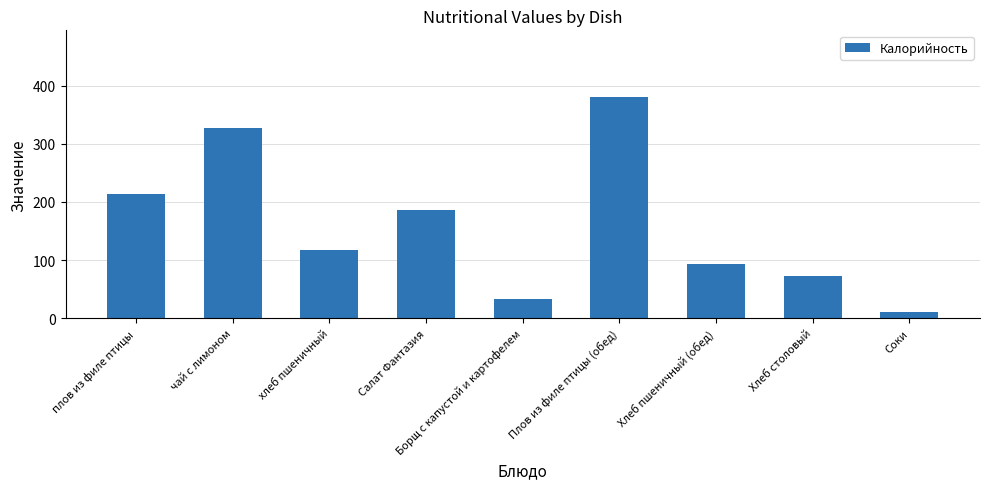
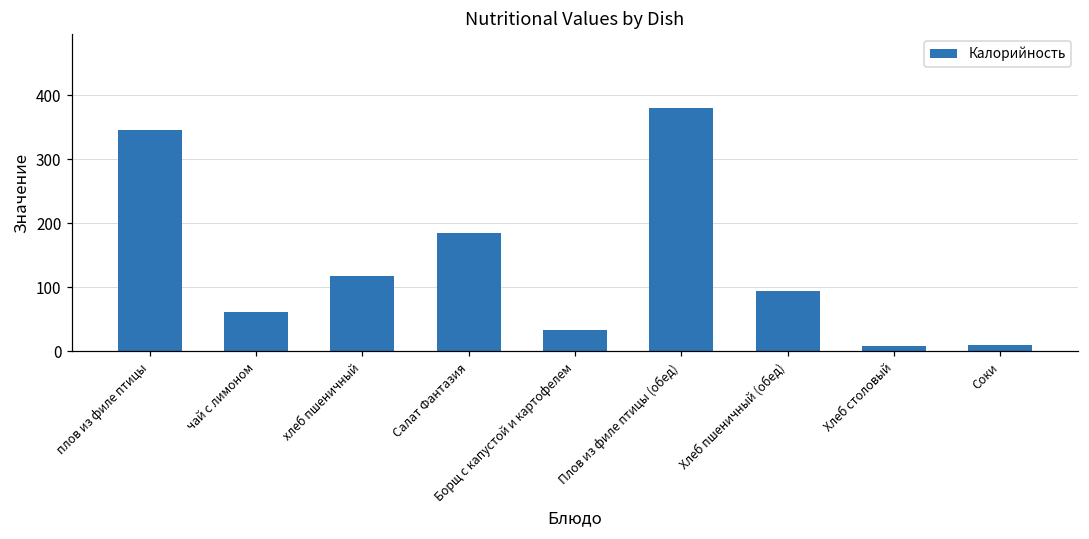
  {
-   "плов из филе птицы": 210,
-   "чай с лимоном": 330,
+   "плов из филе птицы": 340,
+   "чай с лимоном": 60,
    "хлеб пшеничный": 120,
    "Салат Фантазия": 190,
    "Борщ с капустой и картофелем": 30,
    "Плов из филе птицы (обед)": 380,
    "Хлеб пшеничный (обед)": 90,
-   "Хлеб столовый": 70,
+   "Хлеб столовый": 10,
    "Соки": 10
  }
